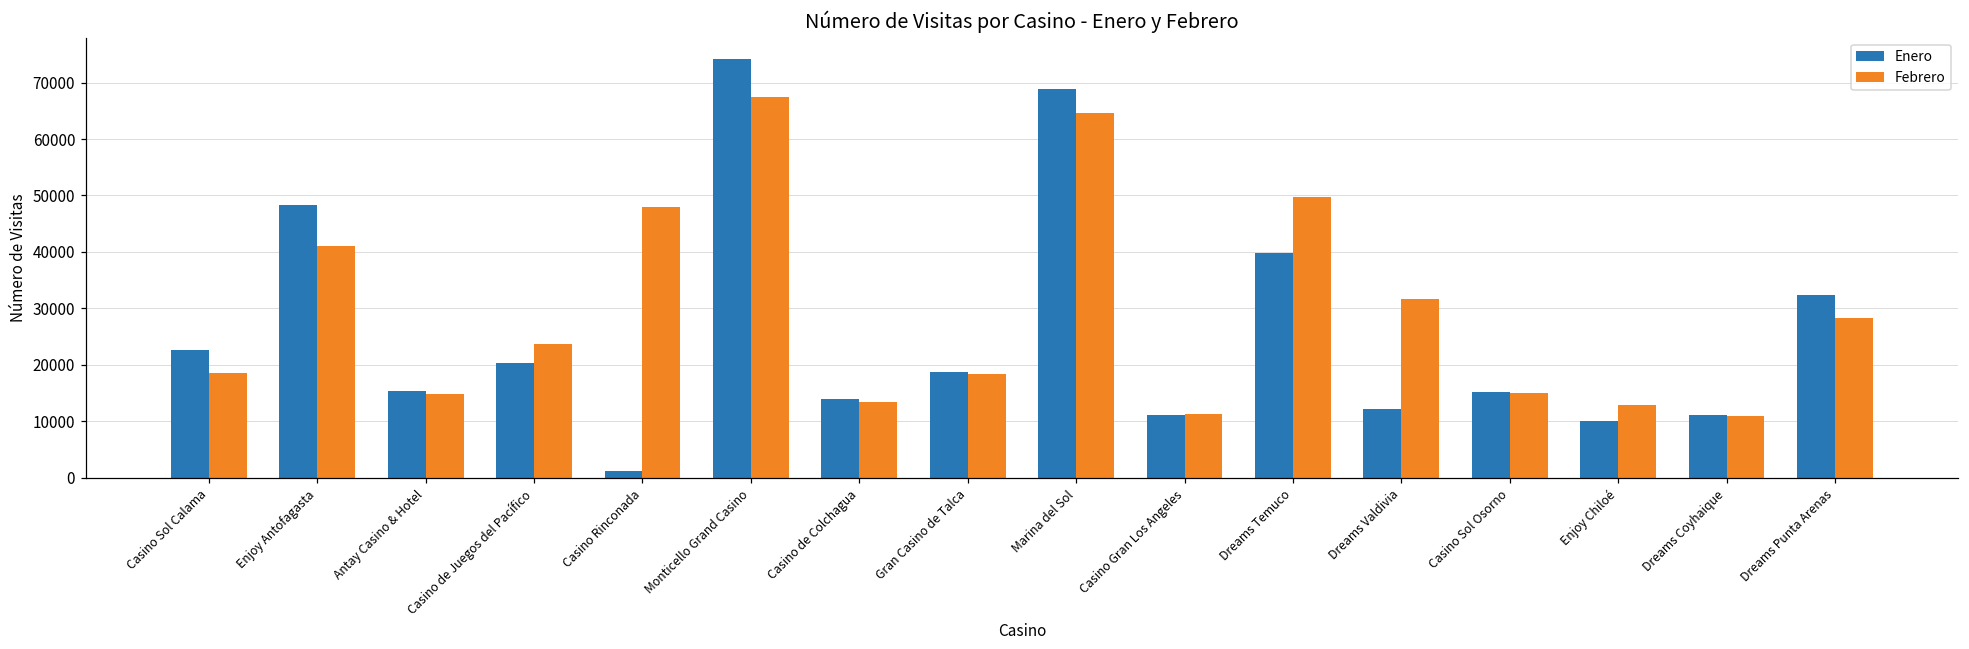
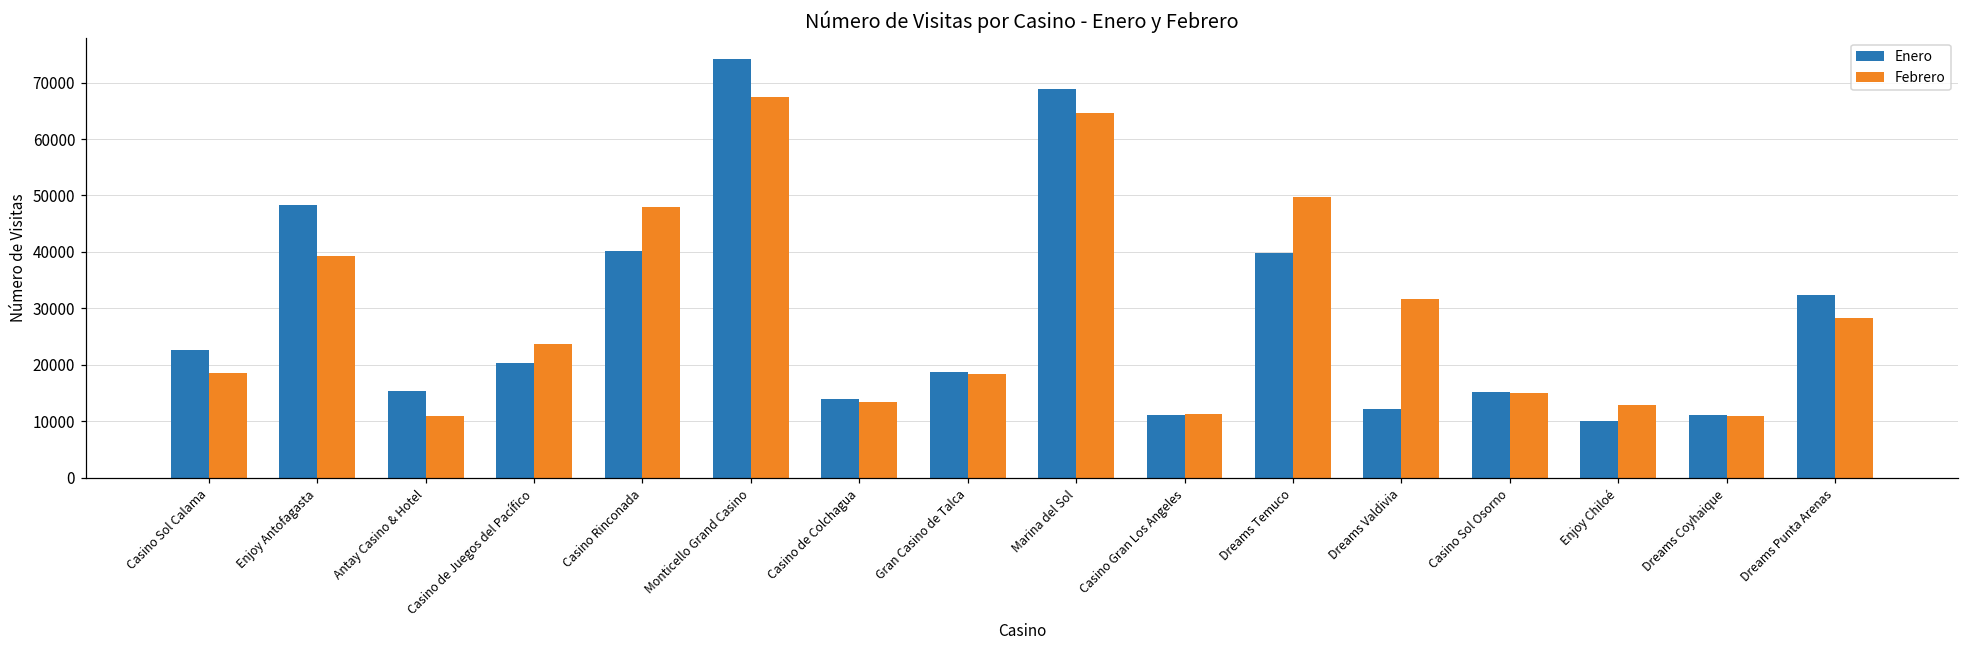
  {
    "Enero": {
      "Casino Sol Calama": 23000,
      "Enjoy Antofagasta": 48000,
      "Antay Casino & Hotel": 15000,
      "Casino de Juegos del Pacífico": 20000,
-     "Casino Rinconada": 1000,
+     "Casino Rinconada": 40000,
      "Monticello Grand Casino": 74000,
      "Casino de Colchagua": 14000,
      "Gran Casino de Talca": 19000,
      "Marina del Sol": 69000,
      "Casino Gran Los Angeles": 11000,
      "Dreams Temuco": 40000,
      "Dreams Valdivia": 12000,
      "Casino Sol Osorno": 15000,
      "Enjoy Chiloé": 10000,
      "Dreams Coyhaique": 11000,
      "Dreams Punta Arenas": 32000
    },
    "Febrero": {
      "Casino Sol Calama": 18000,
-     "Enjoy Antofagasta": 41000,
-     "Antay Casino & Hotel": 15000,
+     "Enjoy Antofagasta": 39000,
+     "Antay Casino & Hotel": 11000,
      "Casino de Juegos del Pacífico": 24000,
      "Casino Rinconada": 48000,
      "Monticello Grand Casino": 67000,
      "Casino de Colchagua": 13000,
      "Gran Casino de Talca": 18000,
      "Marina del Sol": 65000,
      "Casino Gran Los Angeles": 11000,
      "Dreams Temuco": 50000,
      "Dreams Valdivia": 32000,
      "Casino Sol Osorno": 15000,
      "Enjoy Chiloé": 13000,
      "Dreams Coyhaique": 11000,
      "Dreams Punta Arenas": 28000
    }
  }
